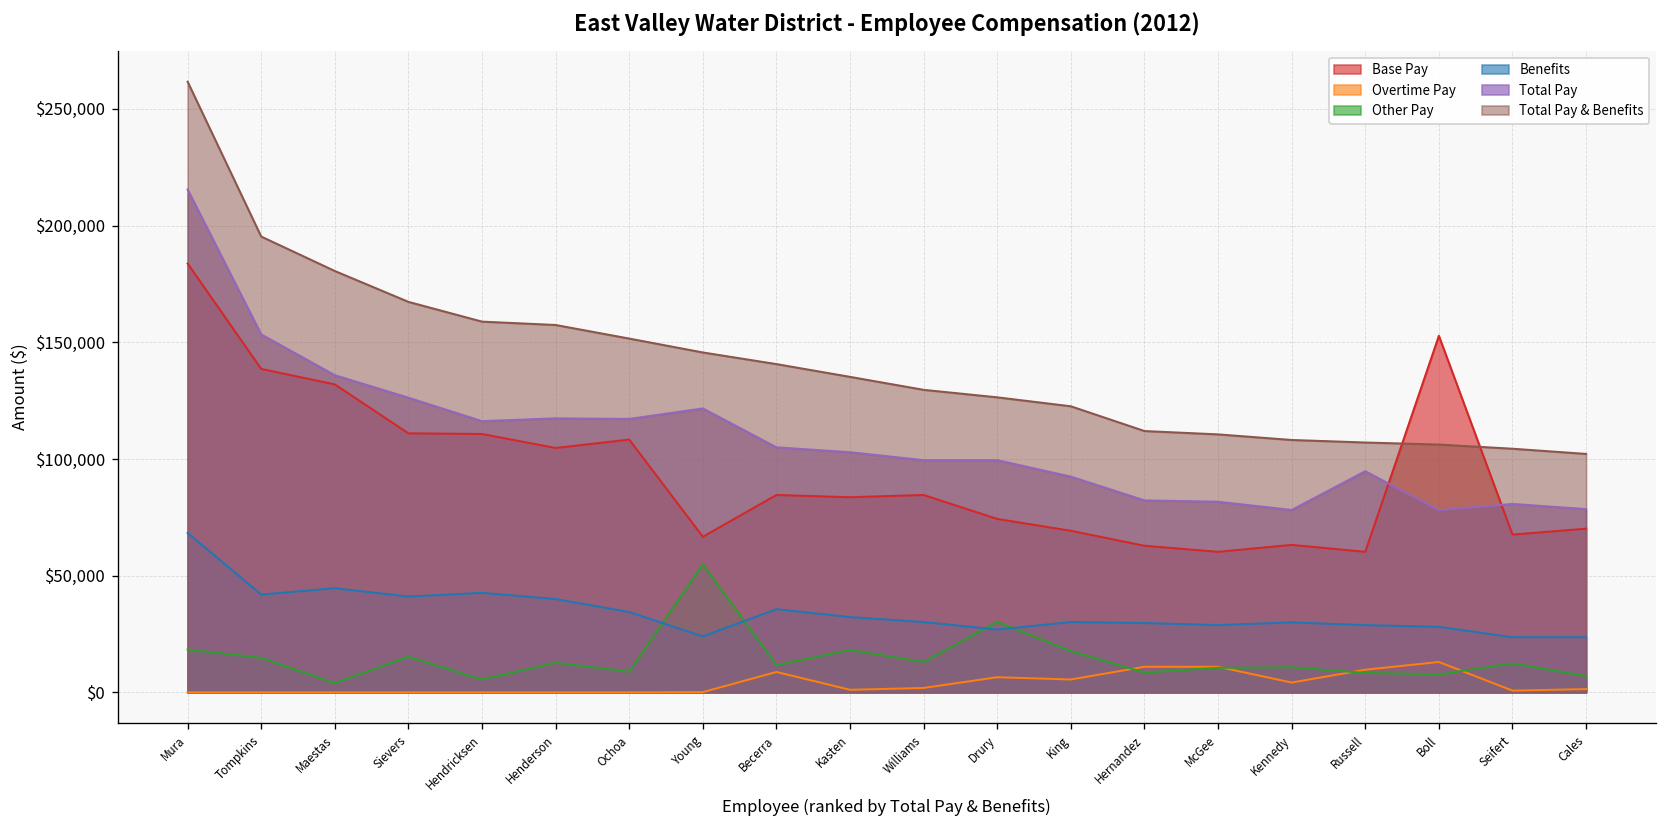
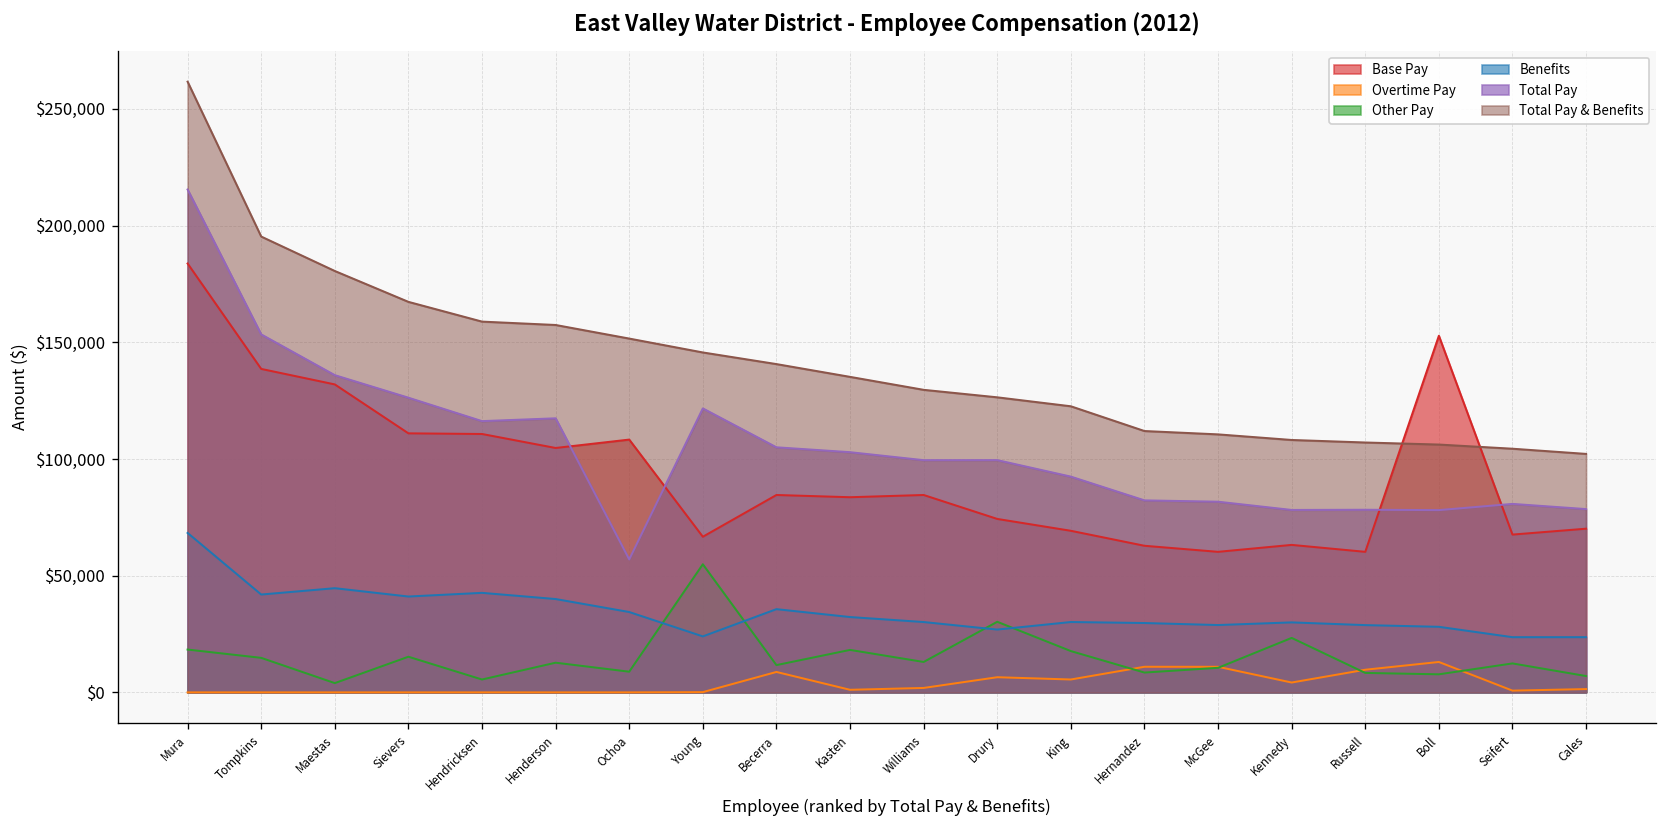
  {
    "Base Pay": {
      "Mura": "$184,000",
      "Tompkins": "$139,000",
      "Maestas": "$132,000",
      "Sievers": "$111,000",
      "Hendricksen": "$111,000",
      "Henderson": "$105,000",
      "Ochoa": "$108,000",
      "Young": "$67,000",
      "Becerra": "$85,000",
      "Kasten": "$84,000",
      "Williams": "$85,000",
      "Drury": "$74,000",
      "King": "$69,000",
      "Hernandez": "$63,000",
      "McGee": "$60,000",
      "Kennedy": "$63,000",
      "Russell": "$60,000",
      "Boll": "$153,000",
      "Seifert": "$68,000",
      "Cales": "$70,000"
    },
    "Overtime Pay": {
      "Mura": "$0",
      "Tompkins": "$0",
      "Maestas": "$0",
      "Sievers": "$0",
      "Hendricksen": "$0",
      "Henderson": "$0",
      "Ochoa": "$0",
      "Young": "$0",
      "Becerra": "$9,000",
      "Kasten": "$1,000",
      "Williams": "$2,000",
      "Drury": "$6,000",
      "King": "$6,000",
      "Hernandez": "$11,000",
      "Kennedy": "$4,000",
      "Russell": "$10,000",
      "Boll": "$13,000",
      "Seifert": "$1,000",
      "Cales": "$1,000"
    },
    "Other Pay": {
      "Mura": "$18,000",
      "Tompkins": "$15,000",
      "Maestas": "$4,000",
      "Sievers": "$15,000",
      "Hendricksen": "$6,000",
      "Henderson": "$13,000",
      "Ochoa": "$9,000",
      "Young": "$55,000",
      "Becerra": "$12,000",
      "Kasten": "$18,000",
      "Williams": "$13,000",
      "Drury": "$30,000",
      "King": "$18,000",
      "Hernandez": "$8,000",
-     "Kennedy": "$11,000",
+     "Kennedy": "$23,000",
      "Russell": "$8,000",
      "Boll": "$8,000",
      "Seifert": "$12,000",
      "Cales": "$7,000"
    },
    "Benefits": {
      "Mura": "$68,000",
      "Tompkins": "$42,000",
      "Maestas": "$45,000",
      "Sievers": "$41,000",
      "Hendricksen": "$43,000",
      "Henderson": "$40,000",
      "Ochoa": "$34,000",
      "Young": "$24,000",
      "Becerra": "$36,000",
      "Kasten": "$32,000",
      "Williams": "$30,000",
      "Drury": "$27,000",
      "King": "$30,000",
      "Hernandez": "$30,000",
      "McGee": "$29,000",
      "Kennedy": "$30,000",
      "Russell": "$29,000",
      "Boll": "$28,000",
      "Seifert": "$24,000",
      "Cales": "$24,000"
    },
    "Total Pay": {
      "Mura": "$215,000",
      "Tompkins": "$153,000",
      "Maestas": "$136,000",
      "Sievers": "$126,000",
      "Hendricksen": "$116,000",
      "Henderson": "$117,000",
-     "Ochoa": "$117,000",
+     "Ochoa": "$57,000",
      "Young": "$122,000",
      "Becerra": "$105,000",
      "Kasten": "$103,000",
      "Williams": "$99,000",
      "Drury": "$100,000",
      "King": "$92,000",
      "Hernandez": "$82,000",
      "McGee": "$82,000",
      "Kennedy": "$78,000",
-     "Russell": "$95,000",
+     "Russell": "$78,000",
      "Boll": "$78,000",
      "Seifert": "$81,000",
      "Cales": "$79,000"
    },
    "Total Pay & Benefits": {
      "Mura": "$262,000",
      "Tompkins": "$195,000",
      "Maestas": "$181,000",
      "Sievers": "$167,000",
      "Hendricksen": "$159,000",
      "Henderson": "$157,000",
      "Ochoa": "$152,000",
      "Young": "$146,000",
      "Becerra": "$141,000",
      "Kasten": "$135,000",
      "Williams": "$130,000",
      "Drury": "$126,000",
      "King": "$123,000",
      "Hernandez": "$112,000",
      "McGee": "$111,000",
      "Kennedy": "$108,000",
      "Russell": "$107,000",
      "Boll": "$106,000",
      "Seifert": "$104,000",
      "Cales": "$102,000"
    }
  }
